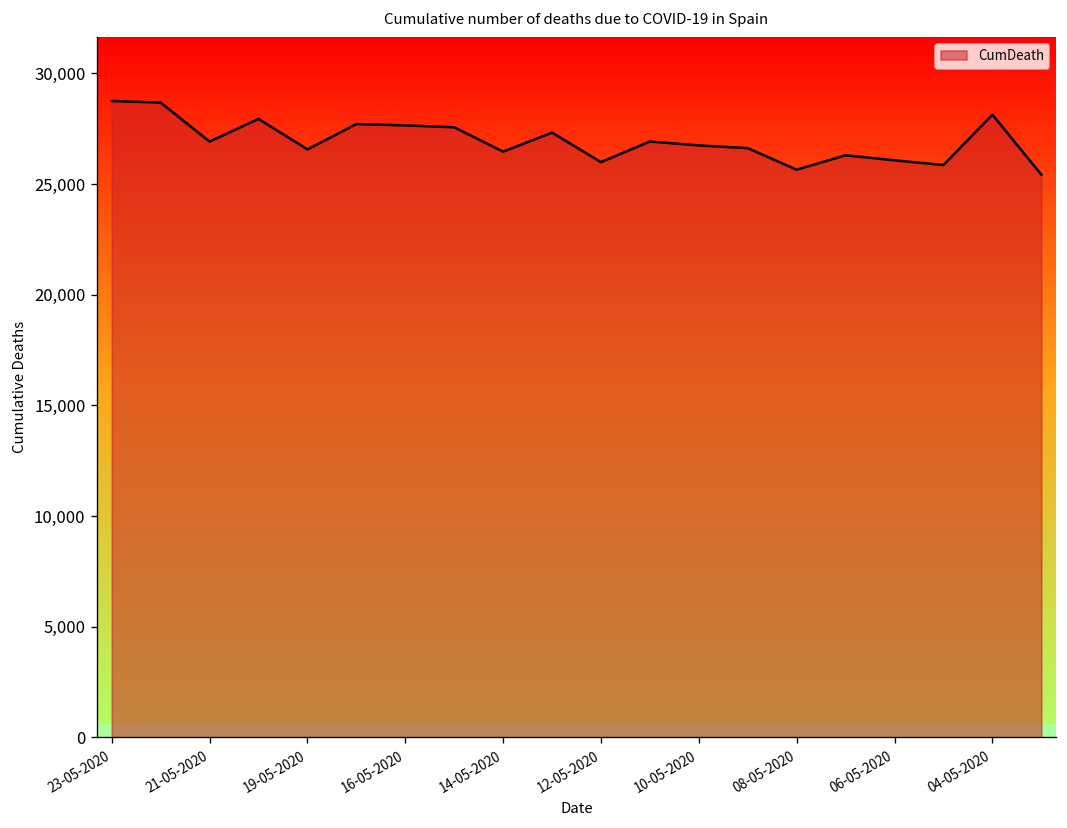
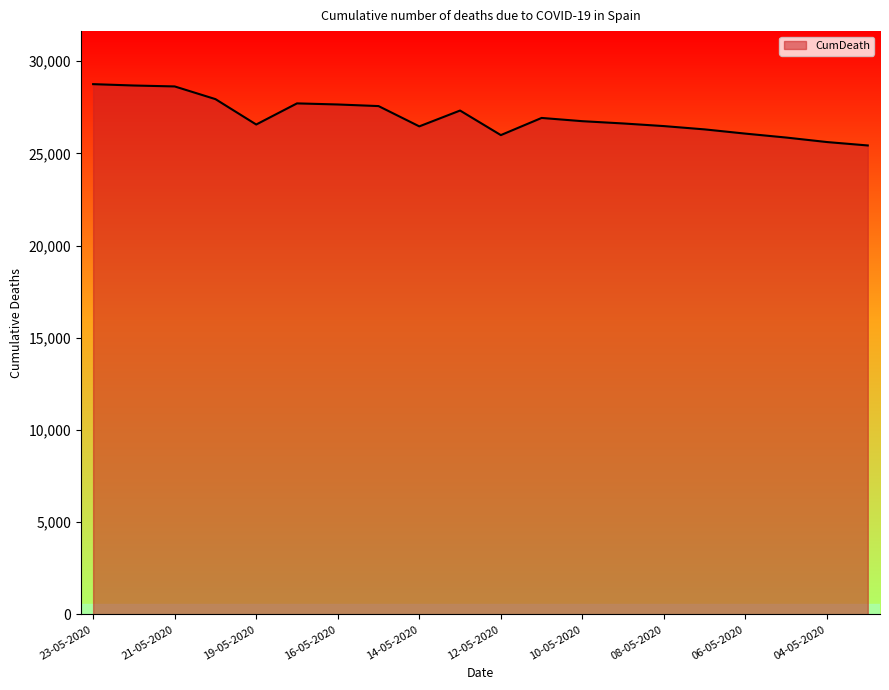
  {
    "23-05-2020": "28,800",
-   "21-05-2020": "26,900",
+   "21-05-2020": "28,600",
    "19-05-2020": "26,600",
    "16-05-2020": "27,700",
    "14-05-2020": "26,500",
    "12-05-2020": "26,000",
    "10-05-2020": "26,700",
-   "08-05-2020": "25,600",
+   "08-05-2020": "26,500",
    "06-05-2020": "26,100",
-   "04-05-2020": "28,100"
+   "04-05-2020": "25,600"
  }
